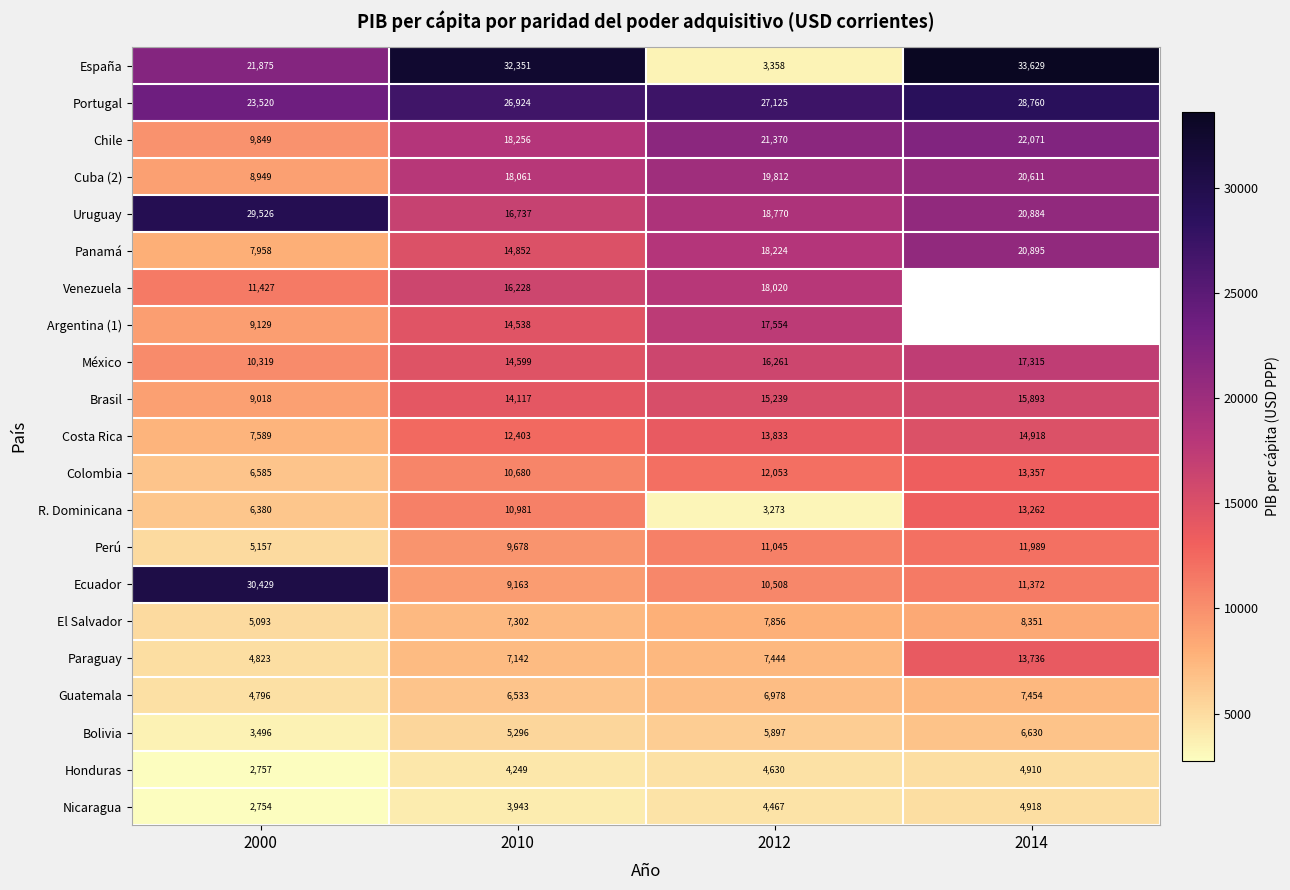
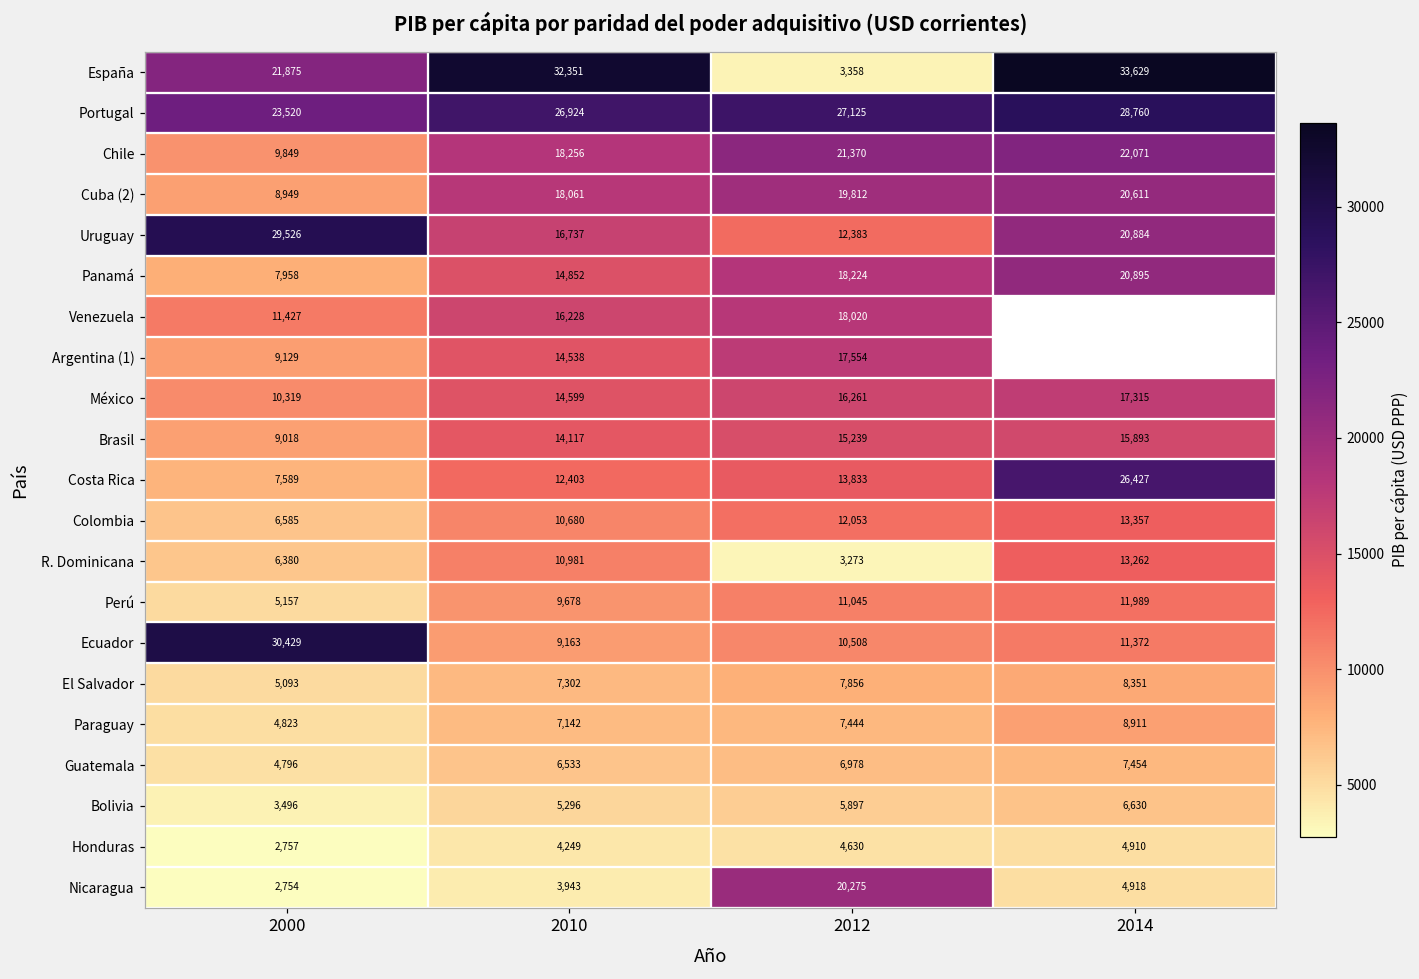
  {
    "España": {
      "2000": "21,875",
      "2010": "32,351",
      "2012": "3,358",
      "2014": "33,629"
    },
    "Portugal": {
      "2000": "23,520",
      "2010": "26,924",
      "2012": "27,125",
      "2014": "28,760"
    },
    "Chile": {
      "2000": "9,849",
      "2010": "18,256",
      "2012": "21,370",
      "2014": "22,071"
    },
    "Cuba (2)": {
      "2000": "8,949",
      "2010": "18,061",
      "2012": "19,812",
      "2014": "20,611"
    },
    "Uruguay": {
      "2000": "29,526",
      "2010": "16,737",
-     "2012": "18,770",
+     "2012": "12,383",
      "2014": "20,884"
    },
    "Panamá": {
      "2000": "7,958",
      "2010": "14,852",
      "2012": "18,224",
      "2014": "20,895"
    },
    "Venezuela": {
      "2000": "11,427",
      "2010": "16,228",
      "2012": "18,020"
    },
    "Argentina (1)": {
      "2000": "9,129",
      "2010": "14,538",
      "2012": "17,554"
    },
    "México": {
      "2000": "10,319",
      "2010": "14,599",
      "2012": "16,261",
      "2014": "17,315"
    },
    "Brasil": {
      "2000": "9,018",
      "2010": "14,117",
      "2012": "15,239",
      "2014": "15,893"
    },
    "Costa Rica": {
      "2000": "7,589",
      "2010": "12,403",
      "2012": "13,833",
-     "2014": "14,918"
+     "2014": "26,427"
    },
    "Colombia": {
      "2000": "6,585",
      "2010": "10,680",
      "2012": "12,053",
      "2014": "13,357"
    },
    "R. Dominicana": {
      "2000": "6,380",
      "2010": "10,981",
      "2012": "3,273",
      "2014": "13,262"
    },
    "Perú": {
      "2000": "5,157",
      "2010": "9,678",
      "2012": "11,045",
      "2014": "11,989"
    },
    "Ecuador": {
      "2000": "30,429",
      "2010": "9,163",
      "2012": "10,508",
      "2014": "11,372"
    },
    "El Salvador": {
      "2000": "5,093",
      "2010": "7,302",
      "2012": "7,856",
      "2014": "8,351"
    },
    "Paraguay": {
      "2000": "4,823",
      "2010": "7,142",
      "2012": "7,444",
-     "2014": "13,736"
+     "2014": "8,911"
    },
    "Guatemala": {
      "2000": "4,796",
      "2010": "6,533",
      "2012": "6,978",
      "2014": "7,454"
    },
    "Bolivia": {
      "2000": "3,496",
      "2010": "5,296",
      "2012": "5,897",
      "2014": "6,630"
    },
    "Honduras": {
      "2000": "2,757",
      "2010": "4,249",
      "2012": "4,630",
      "2014": "4,910"
    },
    "Nicaragua": {
      "2000": "2,754",
      "2010": "3,943",
-     "2012": "4,467",
+     "2012": "20,275",
      "2014": "4,918"
    }
  }
